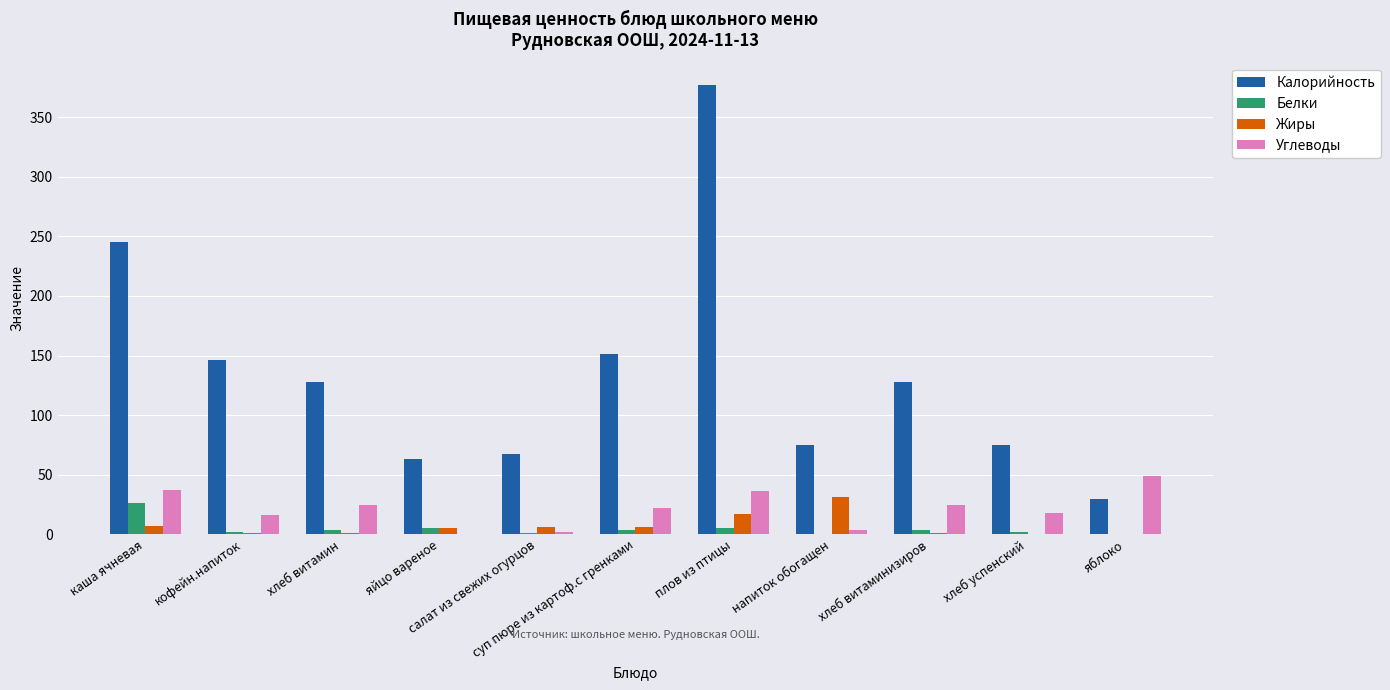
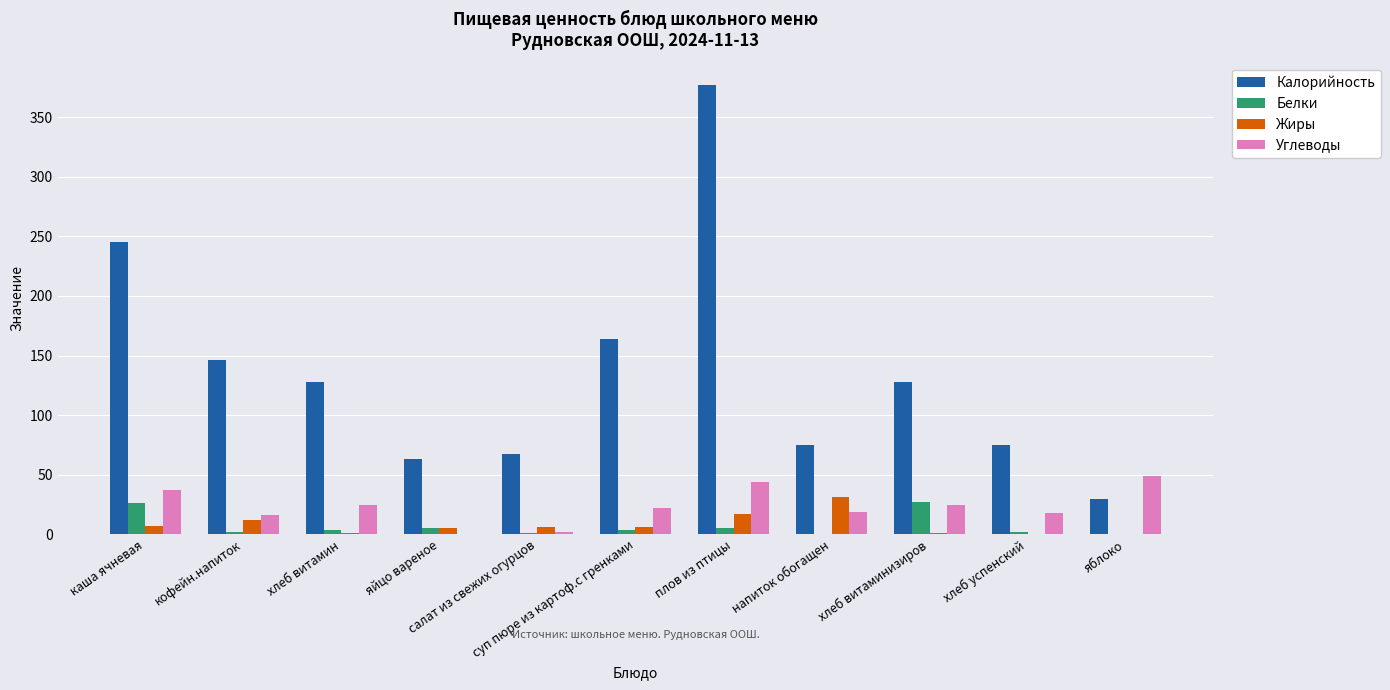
  {
    "Калорийность": {
      "каша ячневая": 245,
      "кофейн.напиток": 146,
      "хлеб витамин": 128,
      "яйцо вареное": 63,
      "салат из свежих огурцов": 67,
-     "суп пюре из картоф.с гренками": 151,
+     "суп пюре из картоф.с гренками": 164,
      "плов из птицы": 377,
      "напиток обогащен": 75,
      "хлеб витаминизиров": 128,
      "хлеб успенский": 75,
      "яблоко": 30
    },
    "Белки": {
      "каша ячневая": 26,
      "хлеб витамин": 4,
      "яйцо вареное": 5,
      "суп пюре из картоф.с гренками": 4,
      "плов из птицы": 5,
      "напиток обогащен": 0,
-     "хлеб витаминизиров": 4,
+     "хлеб витаминизиров": 27,
      "яблоко": 0
    },
    "Жиры": {
      "каша ячневая": 7,
-     "кофейн.напиток": 1,
+     "кофейн.напиток": 12,
      "яйцо вареное": 5,
      "салат из свежих огурцов": 6,
      "суп пюре из картоф.с гренками": 6,
      "плов из птицы": 17,
      "напиток обогащен": 31,
      "хлеб успенский": 0,
      "яблоко": 0
    },
    "Углеводы": {
      "каша ячневая": 37,
      "кофейн.напиток": 16,
      "хлеб витамин": 25,
      "яйцо вареное": 0,
      "суп пюре из картоф.с гренками": 22,
-     "плов из птицы": 36,
-     "напиток обогащен": 4,
+     "плов из птицы": 44,
+     "напиток обогащен": 19,
      "хлеб витаминизиров": 25,
      "хлеб успенский": 18,
      "яблоко": 49
    }
  }
